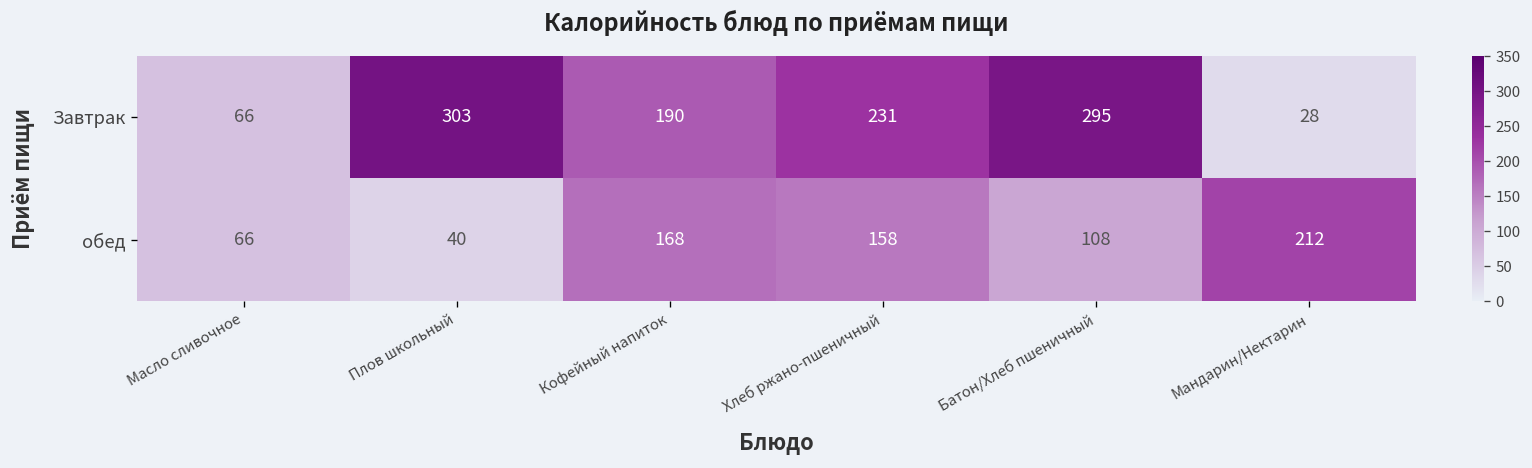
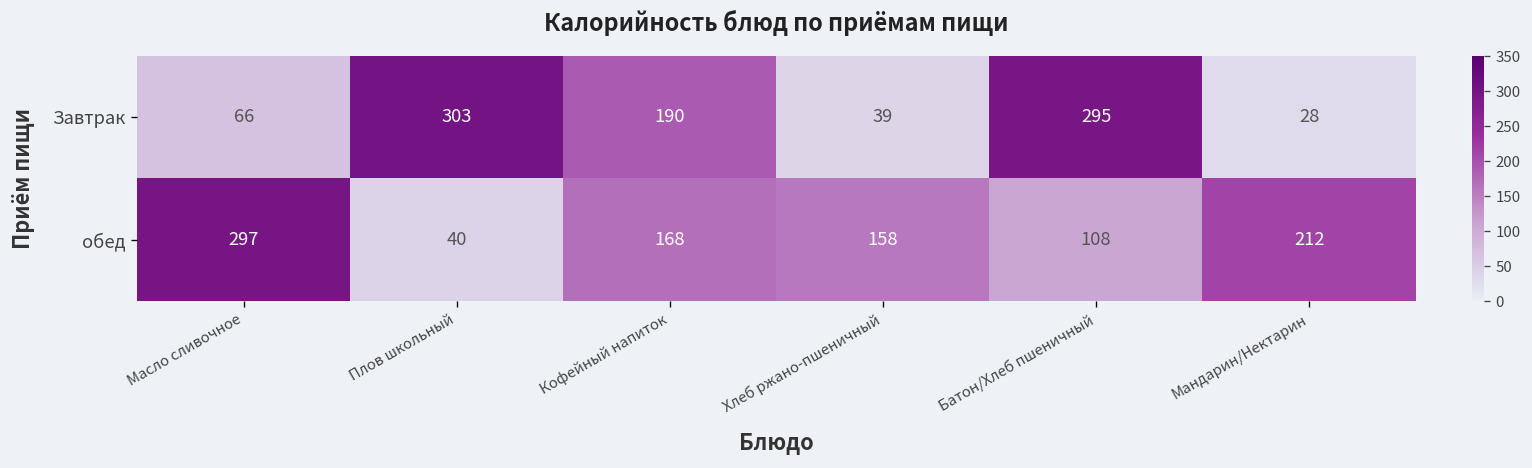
  {
    "Завтрак": {
      "Масло сливочное": 66,
      "Плов школьный": 303,
      "Кофейный напиток": 190,
-     "Хлеб ржано-пшеничный": 231,
+     "Хлеб ржано-пшеничный": 39,
      "Батон/Хлеб пшеничный": 295,
      "Мандарин/Нектарин": 28
    },
    "обед": {
-     "Масло сливочное": 66,
+     "Масло сливочное": 297,
      "Плов школьный": 40,
      "Кофейный напиток": 168,
      "Хлеб ржано-пшеничный": 158,
      "Батон/Хлеб пшеничный": 108,
      "Мандарин/Нектарин": 212
    }
  }
